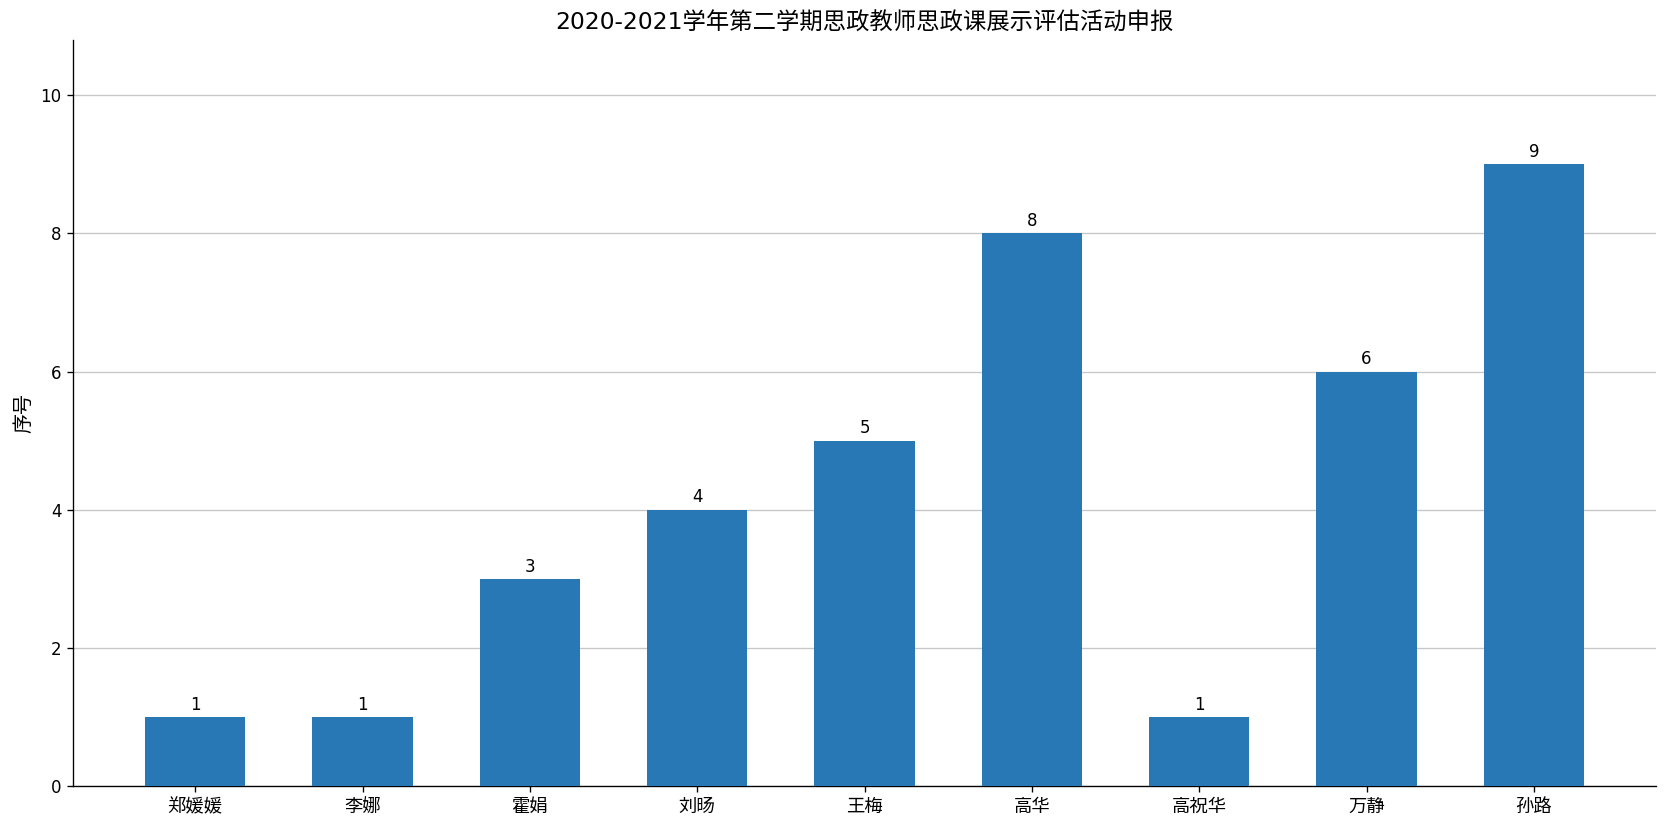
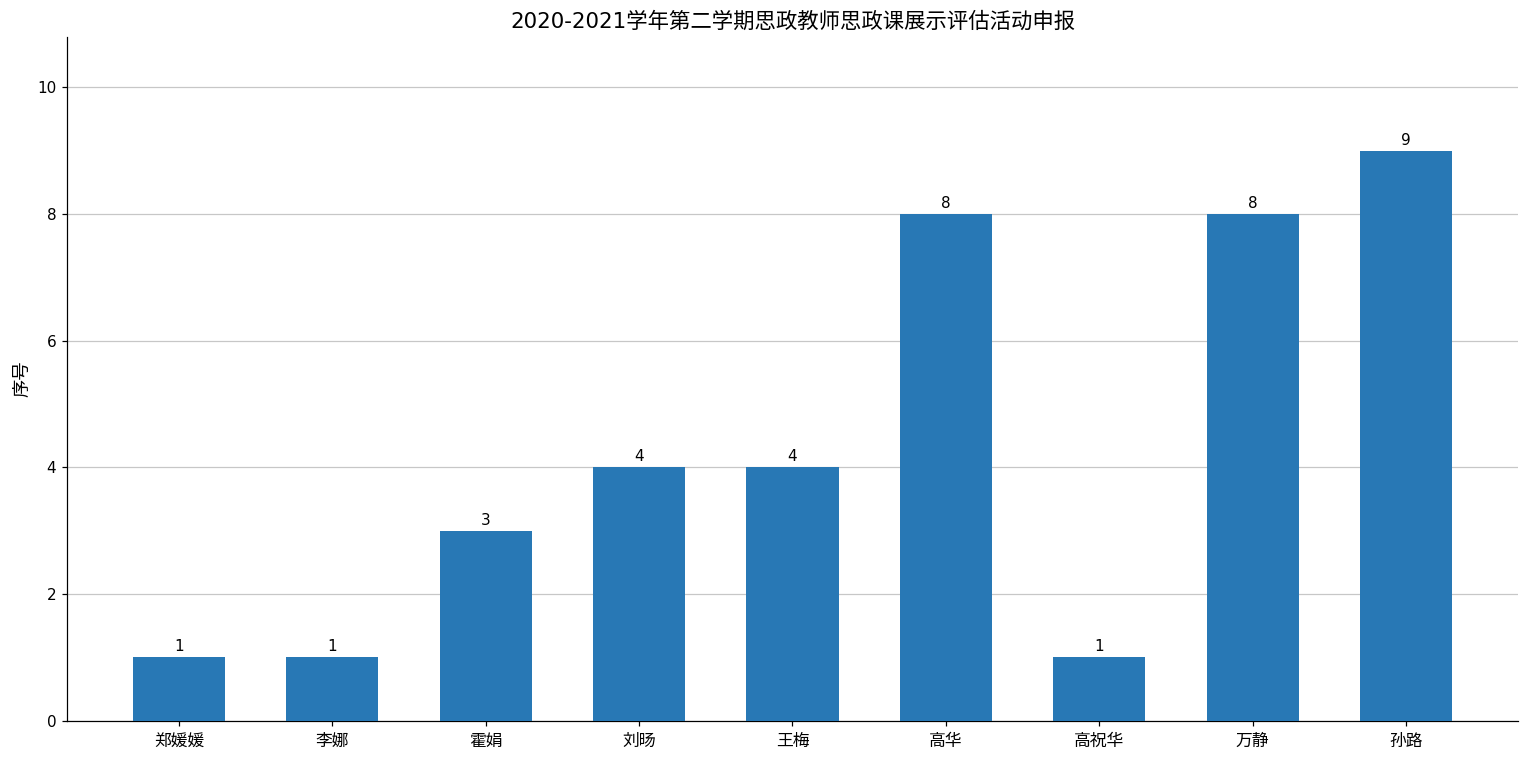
  {
    "郑媛媛": 1,
    "李娜": 1,
    "霍娟": 3,
    "刘旸": 4,
-   "王梅": 5,
+   "王梅": 4,
    "高华": 8,
    "高祝华": 1,
-   "万静": 6,
+   "万静": 8,
    "孙路": 9
  }
